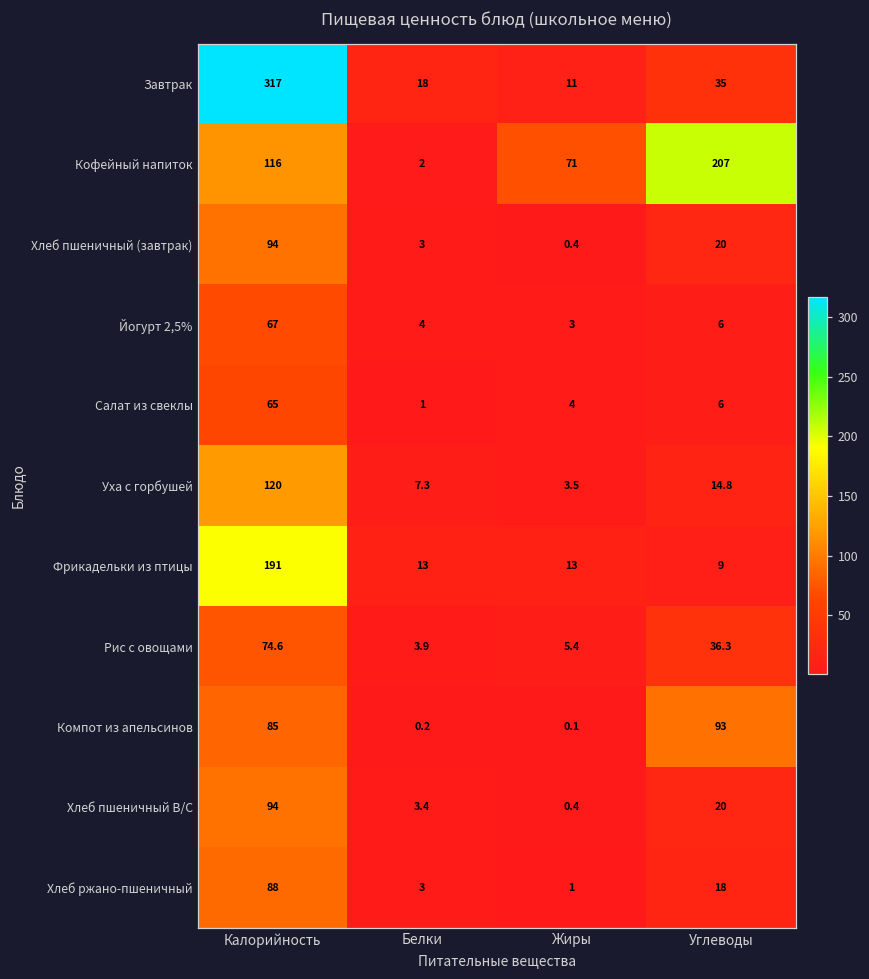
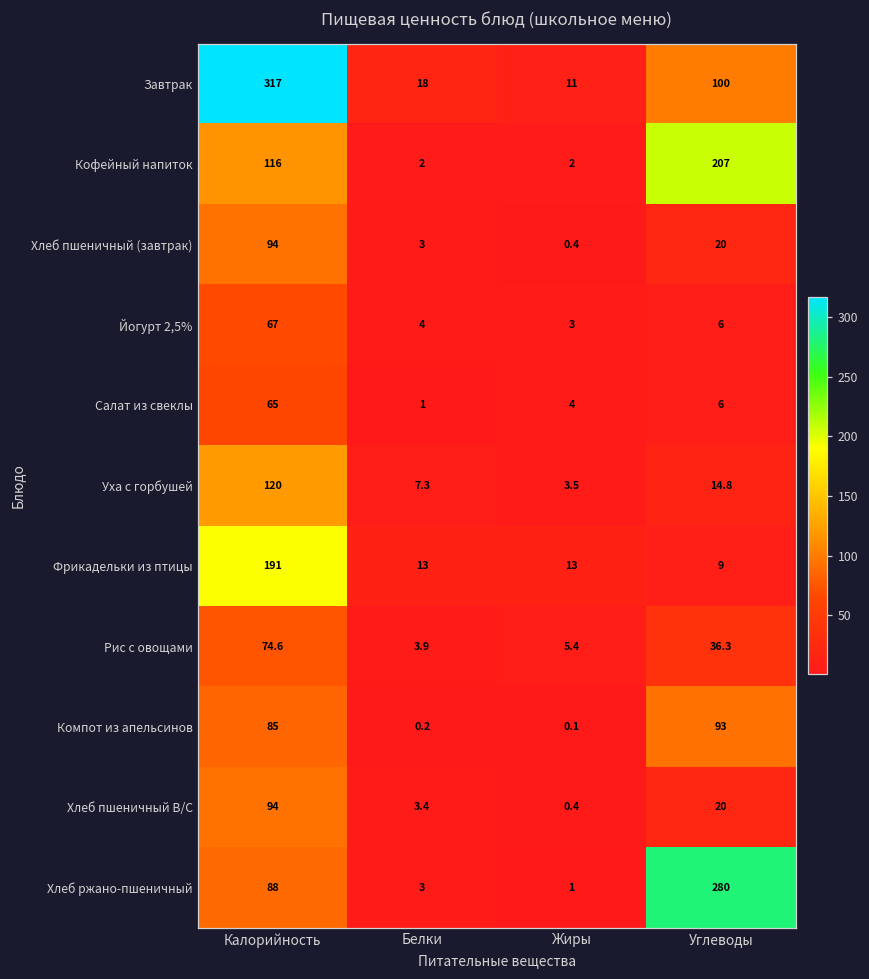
  {
    "Завтрак": {
      "Калорийность": 317,
      "Белки": 18,
      "Жиры": 11,
-     "Углеводы": 35
+     "Углеводы": 100
    },
    "Кофейный напиток": {
      "Калорийность": 116,
      "Белки": 2,
-     "Жиры": 71,
+     "Жиры": 2,
      "Углеводы": 207
    },
    "Хлеб пшеничный (завтрак)": {
      "Калорийность": 94,
      "Белки": 3,
      "Жиры": 0.4,
      "Углеводы": 20
    },
    "Йогурт 2,5%": {
      "Калорийность": 67,
      "Белки": 4,
      "Жиры": 3,
      "Углеводы": 6
    },
    "Салат из свеклы": {
      "Калорийность": 65,
      "Белки": 1,
      "Жиры": 4,
      "Углеводы": 6
    },
    "Уха с горбушей": {
      "Калорийность": 120,
      "Белки": 7.3,
      "Жиры": 3.5,
      "Углеводы": 14.8
    },
    "Фрикадельки из птицы": {
      "Калорийность": 191,
      "Белки": 13,
      "Жиры": 13,
      "Углеводы": 9
    },
    "Рис с овощами": {
      "Калорийность": 74.6,
      "Белки": 3.9,
      "Жиры": 5.4,
      "Углеводы": 36.3
    },
    "Компот из апельсинов": {
      "Калорийность": 85,
      "Белки": 0.2,
      "Жиры": 0.1,
      "Углеводы": 93
    },
    "Хлеб пшеничный В/С": {
      "Калорийность": 94,
      "Белки": 3.4,
      "Жиры": 0.4,
      "Углеводы": 20
    },
    "Хлеб ржано-пшеничный": {
      "Калорийность": 88,
      "Белки": 3,
      "Жиры": 1,
-     "Углеводы": 18
+     "Углеводы": 280
    }
  }
